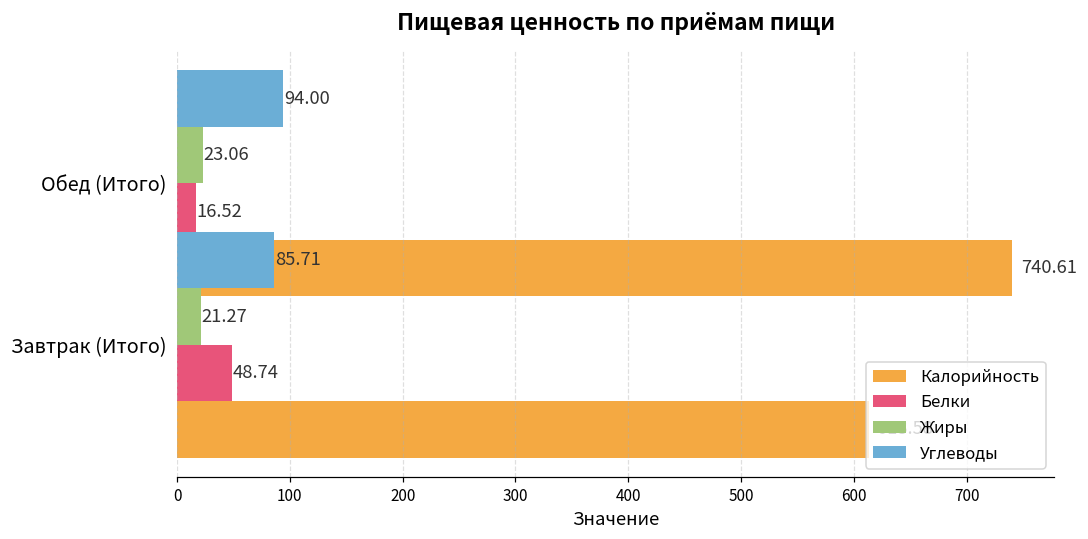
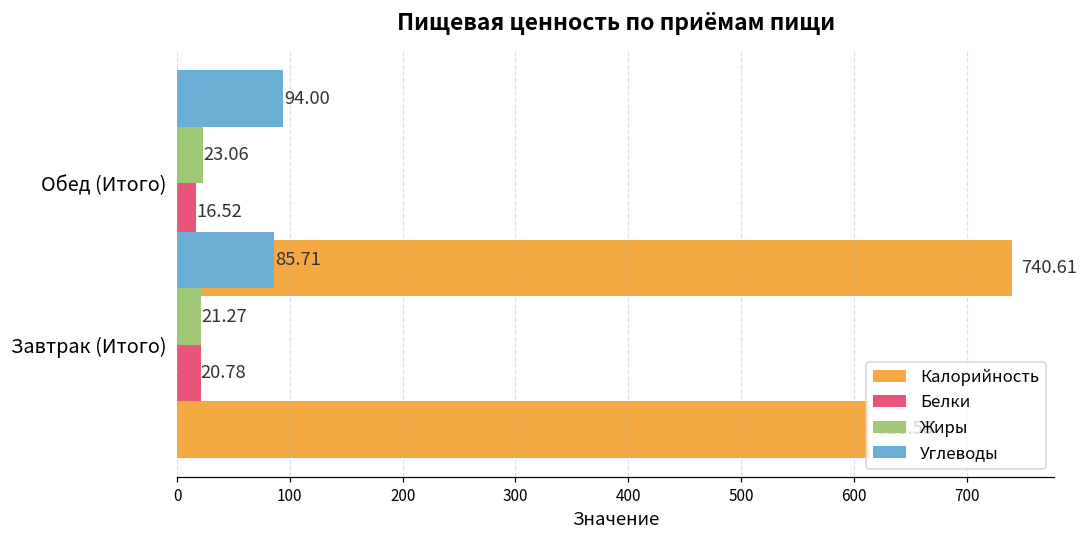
  {
    "Белки": {
      "Обед (Итого)": 16.52,
-     "Завтрак (Итого)": 48.74
+     "Завтрак (Итого)": 20.78
    },
    "Жиры": {
      "Обед (Итого)": 23.06,
      "Завтрак (Итого)": 21.27
    }
  }
